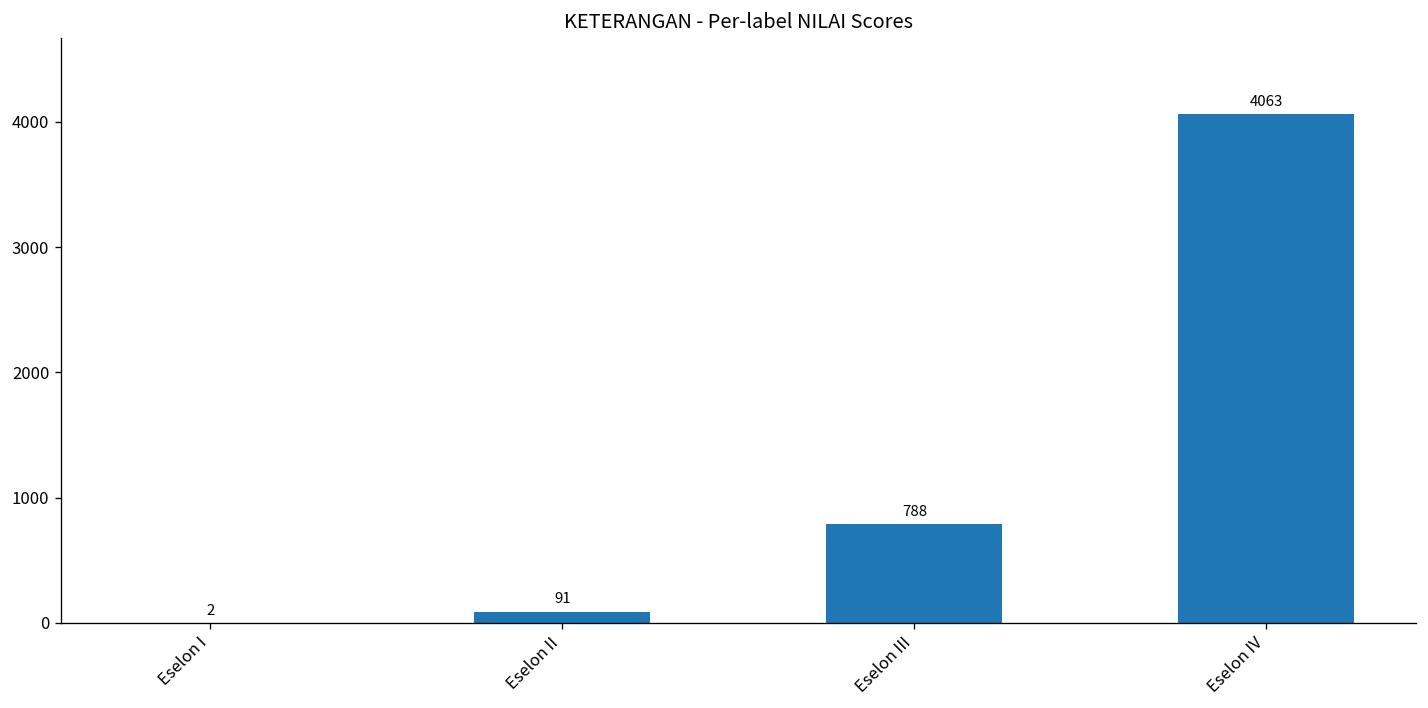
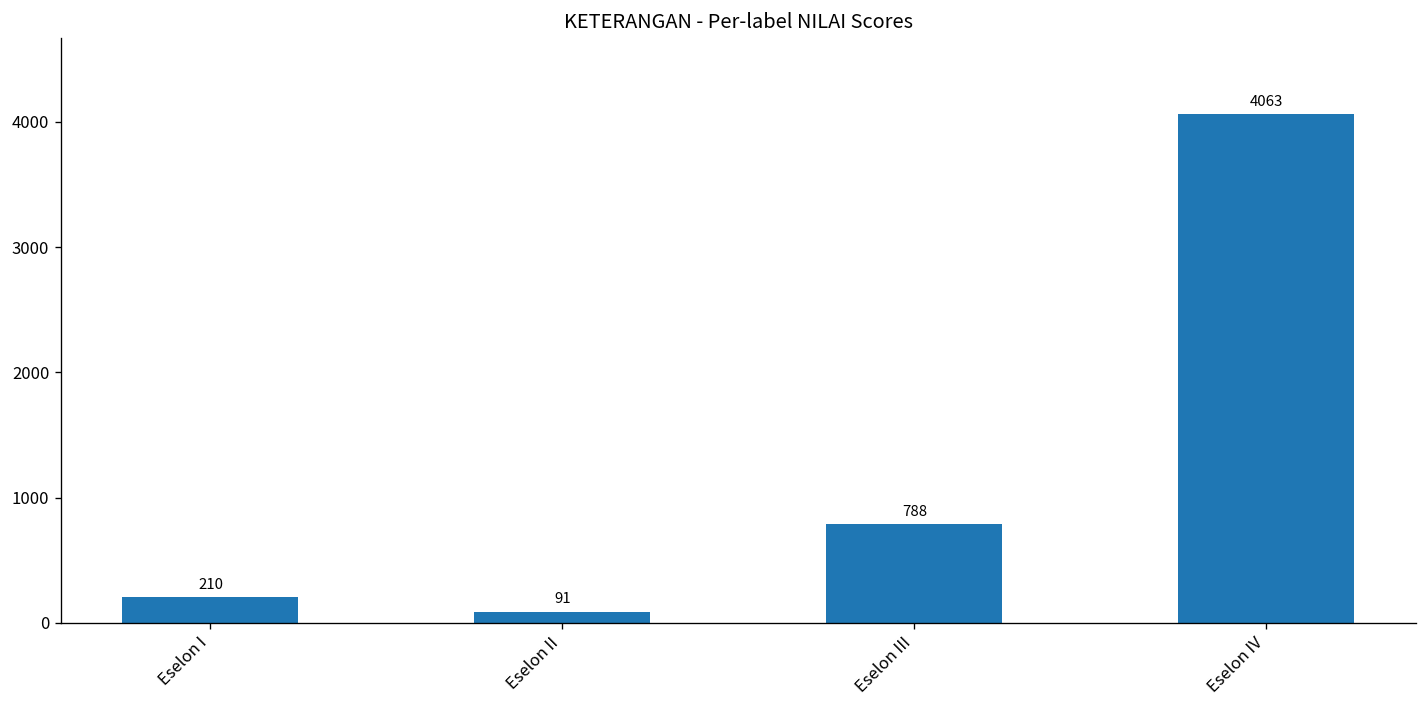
  {
-   "Eselon I": 2,
+   "Eselon I": 210,
    "Eselon II": 91,
    "Eselon III": 788,
    "Eselon IV": 4063
  }
